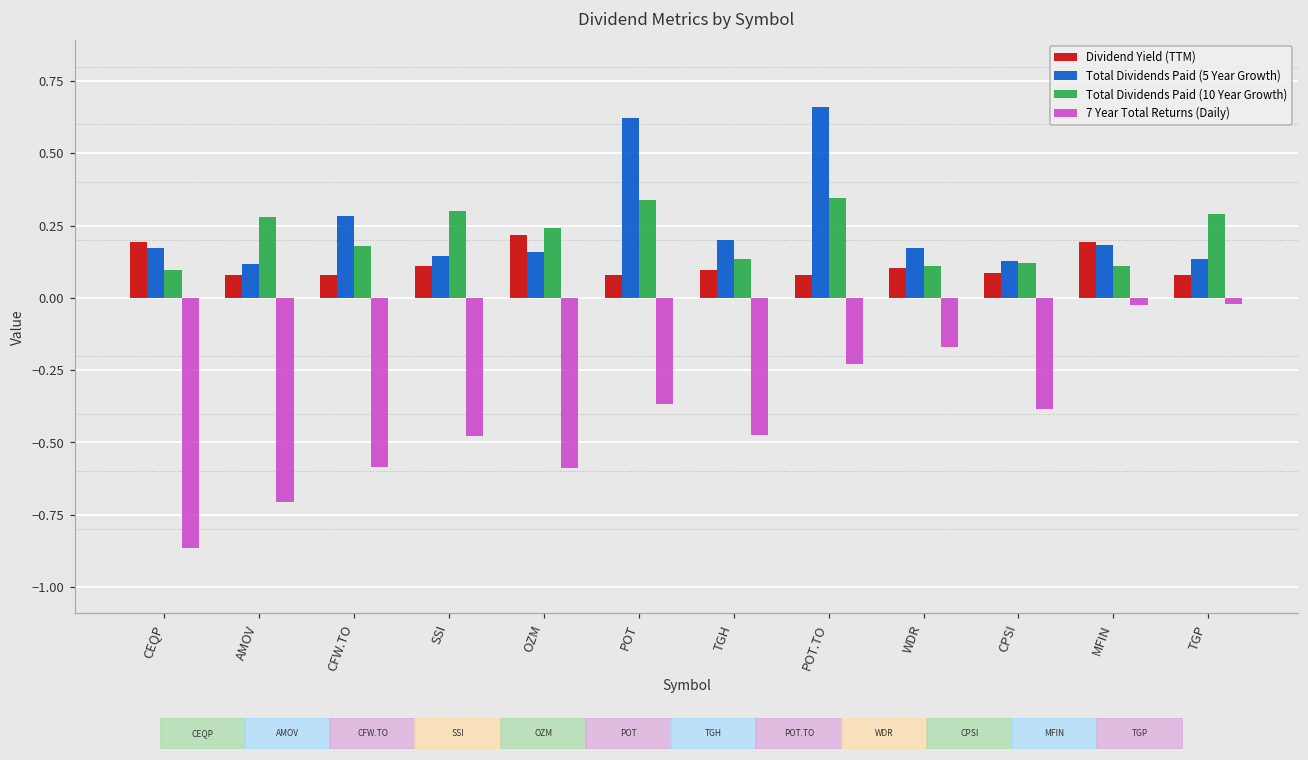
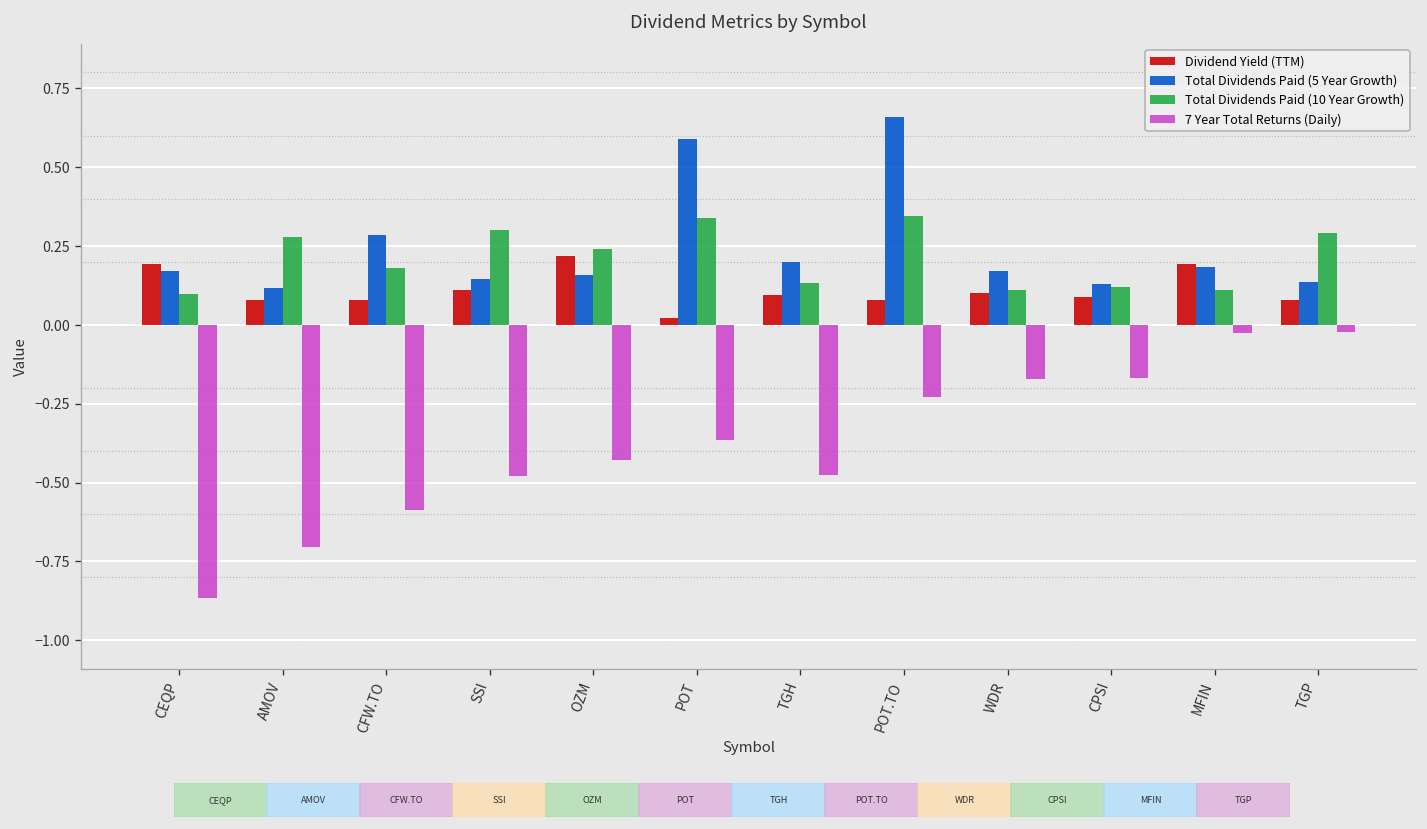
  {
    "Dividend Yield (TTM)": {
      "CEQP": 0.19,
      "AMOV": 0.08,
      "CFW.TO": 0.08,
      "SSI": 0.11,
      "OZM": 0.22,
-     "POT": 0.08,
+     "POT": 0.02,
      "TGH": 0.10,
      "POT.TO": 0.08,
      "WDR": 0.10,
      "CPSI": 0.09,
      "MFIN": 0.19,
      "TGP": 0.08
    },
    "Total Dividends Paid (5 Year Growth)": {
      "CEQP": 0.17,
      "AMOV": 0.12,
      "CFW.TO": 0.28,
      "SSI": 0.15,
      "OZM": 0.16,
-     "POT": 0.62,
+     "POT": 0.59,
      "TGH": 0.20,
      "POT.TO": 0.66,
      "WDR": 0.17,
      "CPSI": 0.13,
      "MFIN": 0.18,
      "TGP": 0.14
    },
    "Total Dividends Paid (10 Year Growth)": {
      "CEQP": 0.10,
      "AMOV": 0.28,
      "CFW.TO": 0.18,
      "SSI": 0.30,
      "OZM": 0.24,
      "POT": 0.34,
      "TGH": 0.13,
      "POT.TO": 0.35,
      "WDR": 0.11,
      "CPSI": 0.12,
      "MFIN": 0.11,
      "TGP": 0.29
    },
    "7 Year Total Returns (Daily)": {
      "CEQP": -0.87,
      "AMOV": -0.70,
      "CFW.TO": -0.59,
      "SSI": -0.48,
-     "OZM": -0.59,
+     "OZM": -0.43,
      "POT": -0.37,
      "TGH": -0.48,
      "POT.TO": -0.23,
      "WDR": -0.17,
-     "CPSI": -0.38,
+     "CPSI": -0.17,
      "MFIN": -0.03,
      "TGP": -0.02
    }
  }
